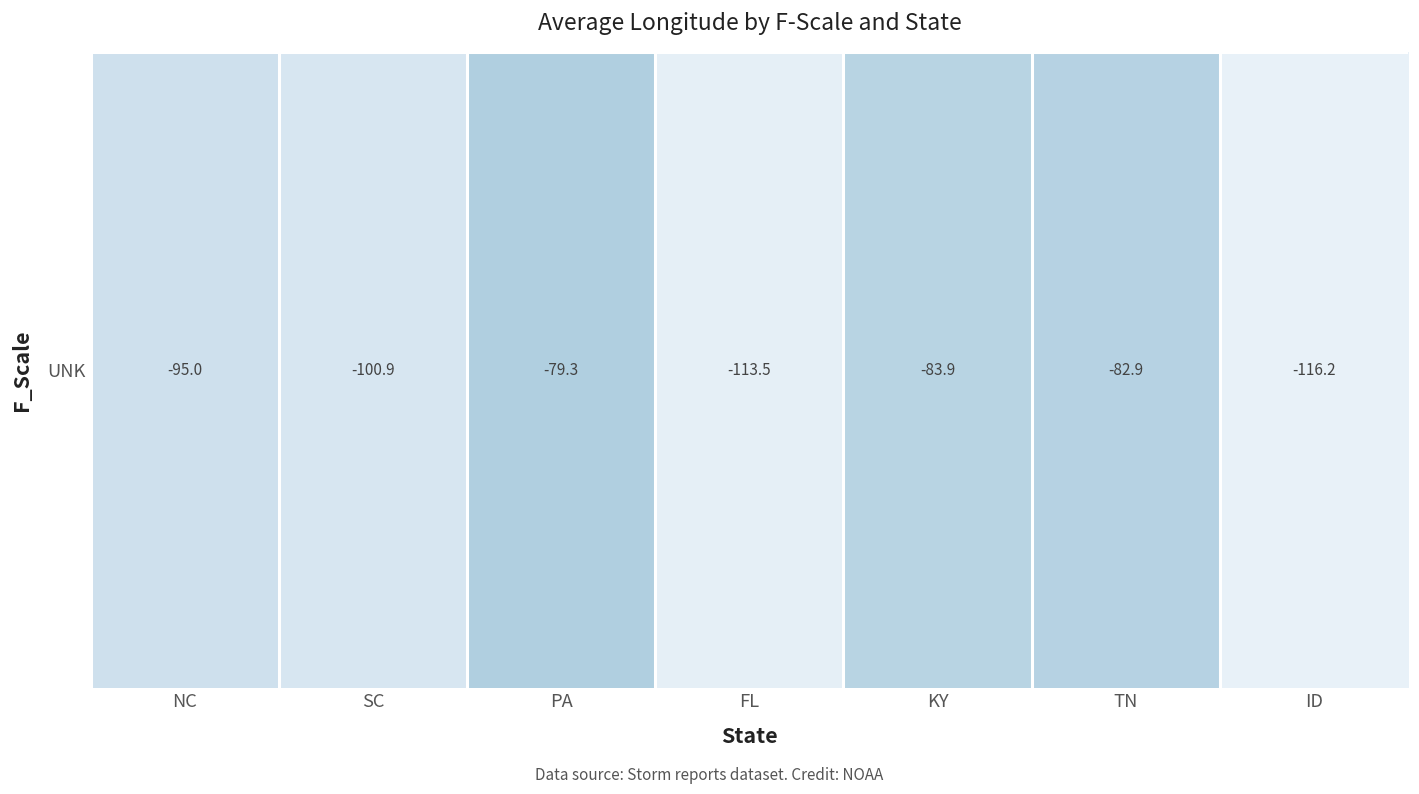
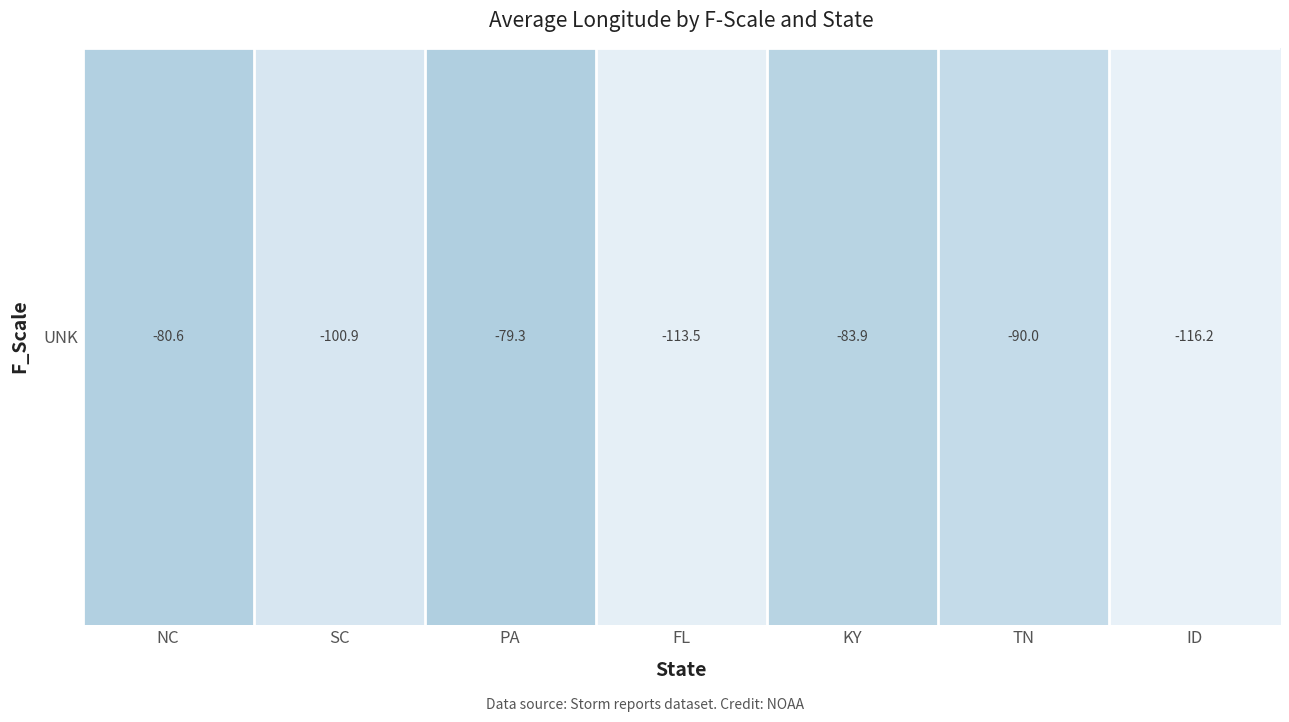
  {
    "UNK": {
-     "NC": -95.0,
+     "NC": -80.6,
      "SC": -100.9,
      "PA": -79.3,
      "FL": -113.5,
      "KY": -83.9,
-     "TN": -82.9,
+     "TN": -90.0,
      "ID": -116.2
    }
  }
